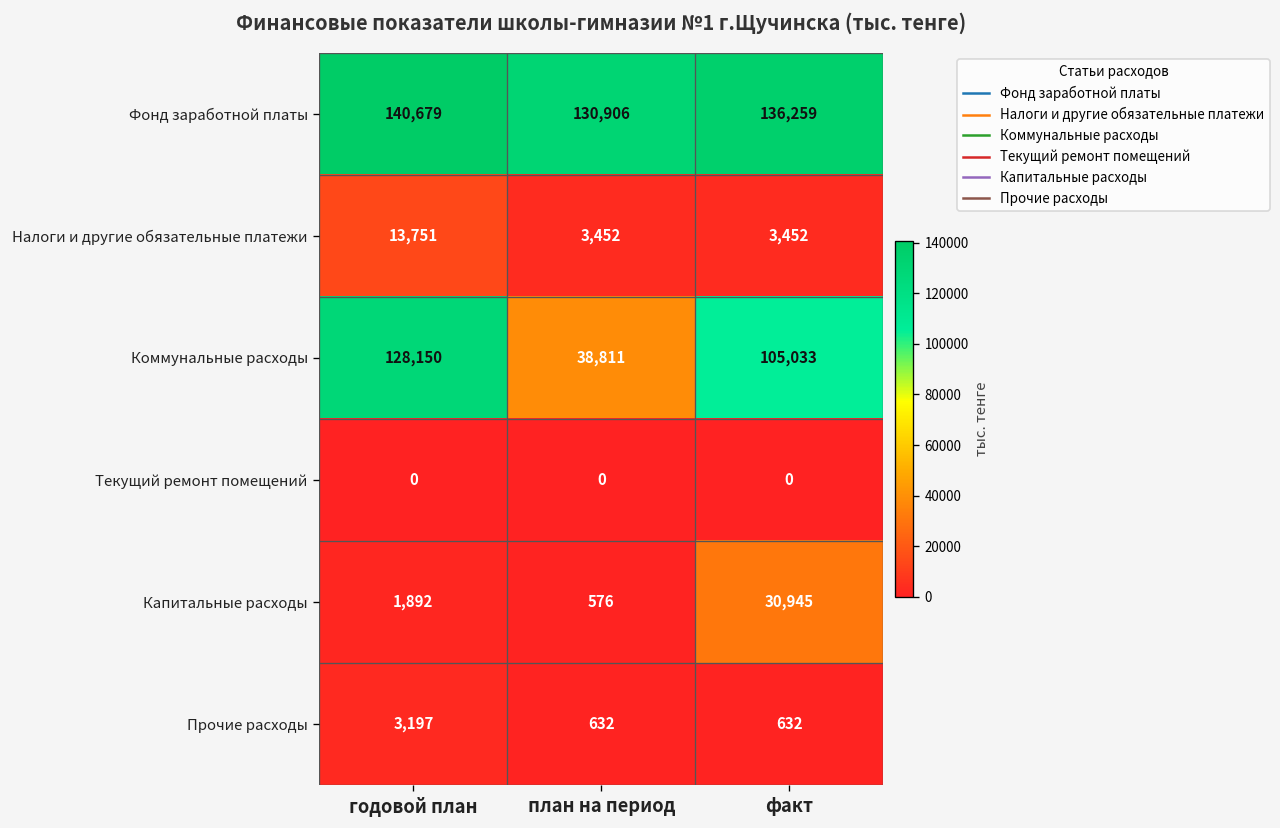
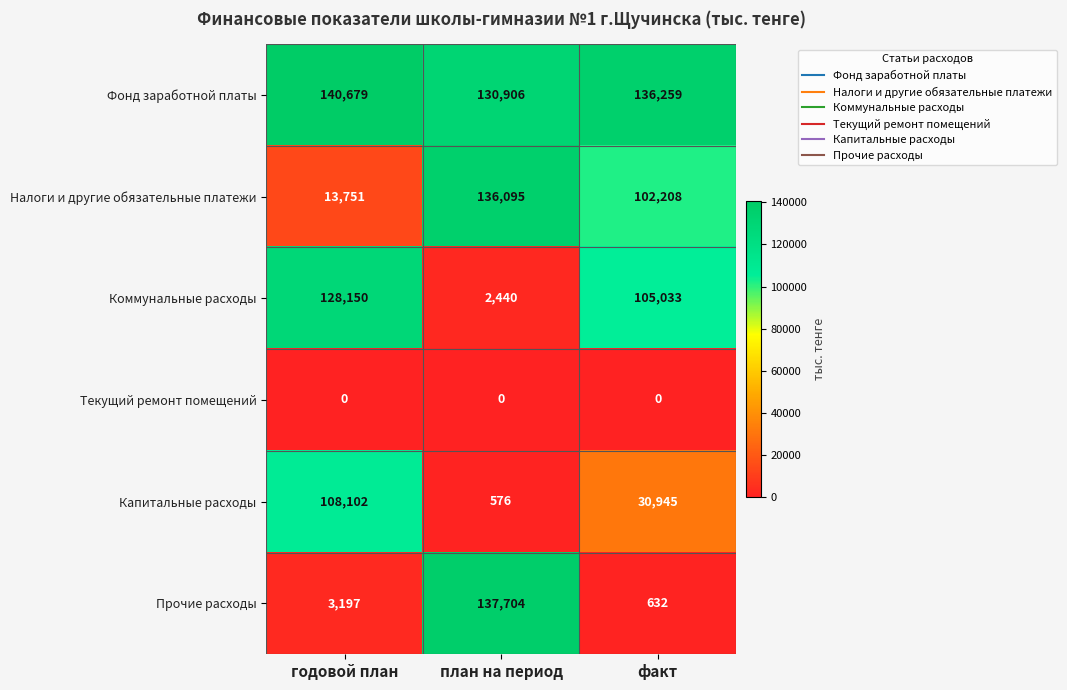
  {
    "Фонд заработной платы": {
      "годовой план": "140,679",
      "план на период": "130,906",
      "факт": "136,259"
    },
    "Налоги и другие обязательные платежи": {
      "годовой план": "13,751",
-     "план на период": "3,452",
-     "факт": "3,452"
+     "план на период": "136,095",
+     "факт": "102,208"
    },
    "Коммунальные расходы": {
      "годовой план": "128,150",
-     "план на период": "38,811",
+     "план на период": "2,440",
      "факт": "105,033"
    },
    "Текущий ремонт помещений": {
      "годовой план": "0",
      "план на период": "0",
      "факт": "0"
    },
    "Капитальные расходы": {
-     "годовой план": "1,892",
+     "годовой план": "108,102",
      "план на период": "576",
      "факт": "30,945"
    },
    "Прочие расходы": {
      "годовой план": "3,197",
-     "план на период": "632",
+     "план на период": "137,704",
      "факт": "632"
    }
  }
